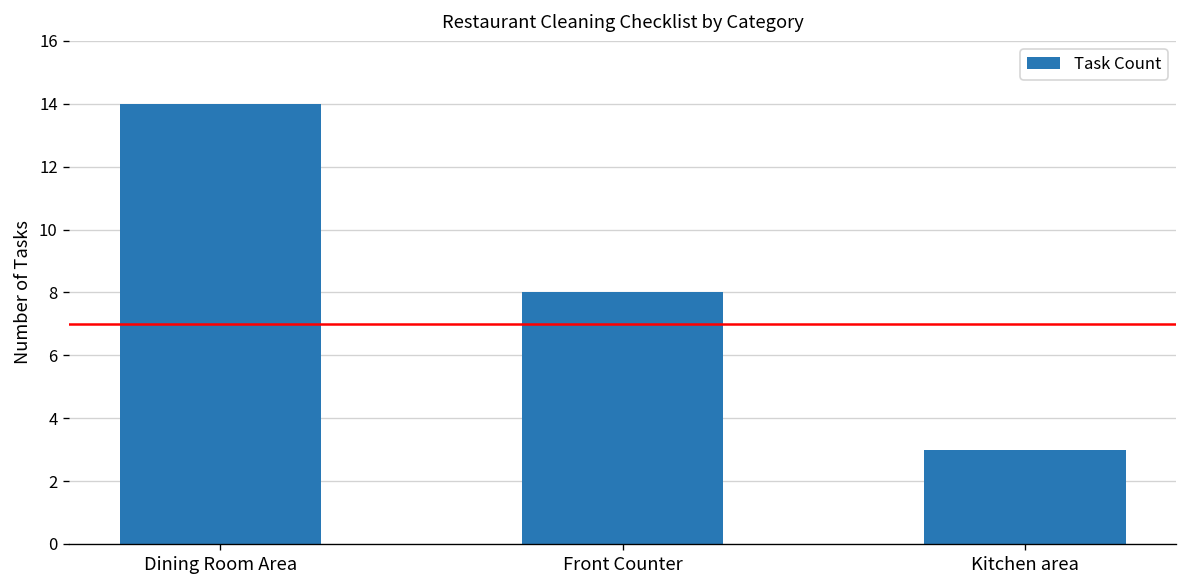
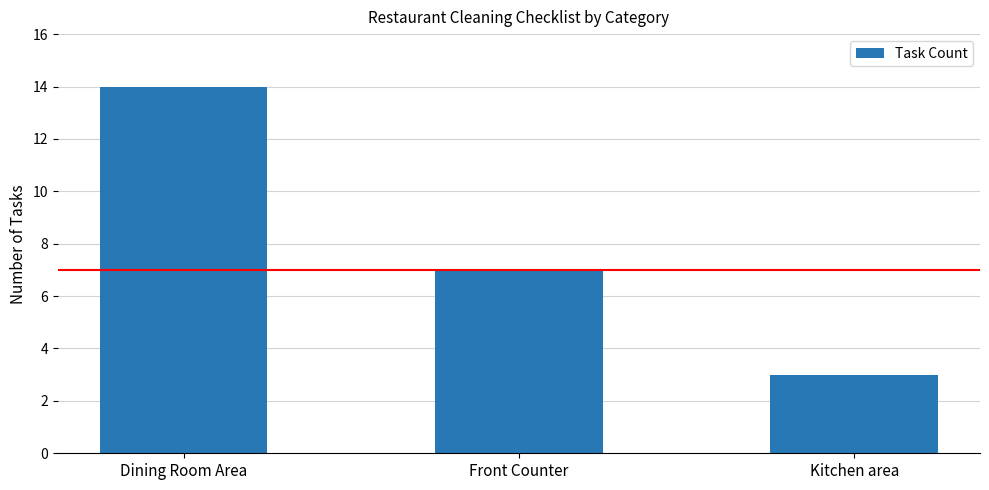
  {
    "Dining Room Area": 14,
-   "Front Counter": 8,
+   "Front Counter": 7,
    "Kitchen area": 3
  }
